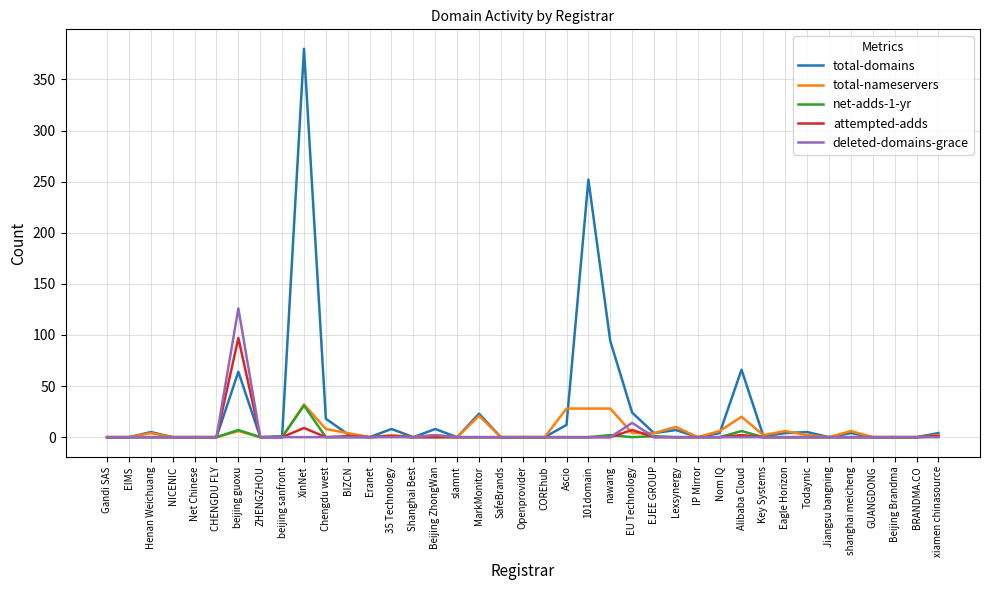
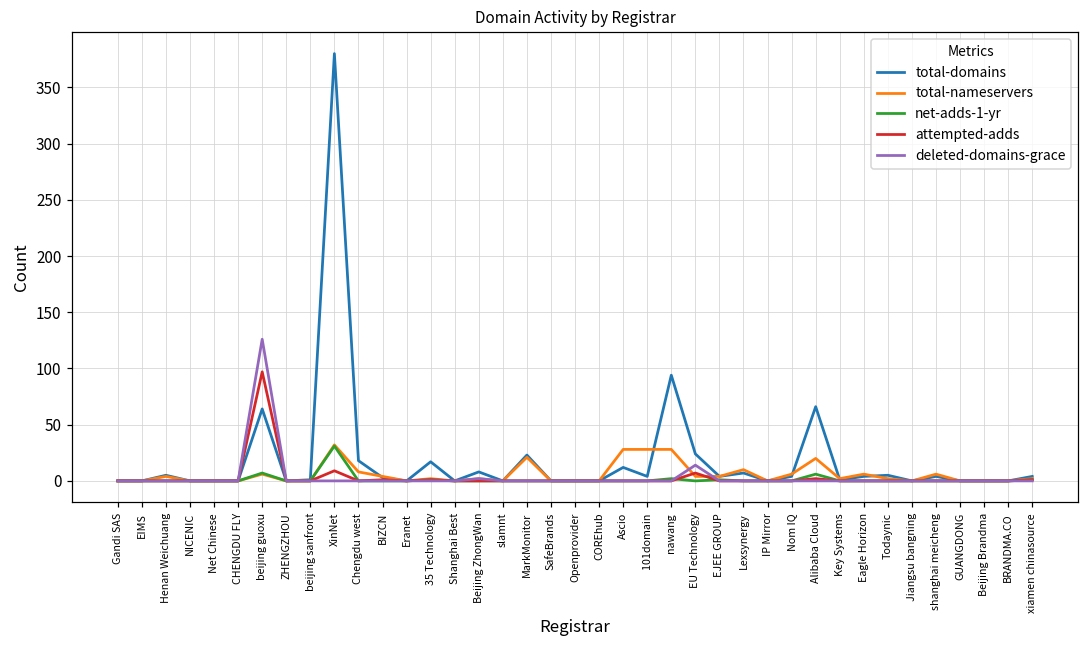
  {
    "total-domains": {
      "beijing guoxu": 64,
      "XinNet": 380,
      "Chengdu west": 18,
-     "35 Technology": 8,
+     "35 Technology": 17,
      "Beijing ZhongWan": 8,
      "Ascio": 12,
-     "101domain": 252,
+     "101domain": 4,
      "nawang": 94,
      "EU Technology": 24,
      "Lexsynergy": 7,
      "Alibaba Cloud": 66,
      "Todaynic": 5
    },
    "total-nameservers": {
      "Chengdu west": 8,
      "Ascio": 28,
      "101domain": 28,
      "nawang": 28,
      "EU Technology": 4,
      "Lexsynergy": 10,
      "Alibaba Cloud": 20
    },
    "net-adds-1-yr": {
      "EU Technology": 0,
      "Alibaba Cloud": 6
    },
    "attempted-adds": {
      "beijing guoxu": 97,
      "XinNet": 9,
      "EU Technology": 7
    },
    "deleted-domains-grace": {
      "beijing guoxu": 126,
      "XinNet": 0,
      "EU Technology": 14
    }
  }
